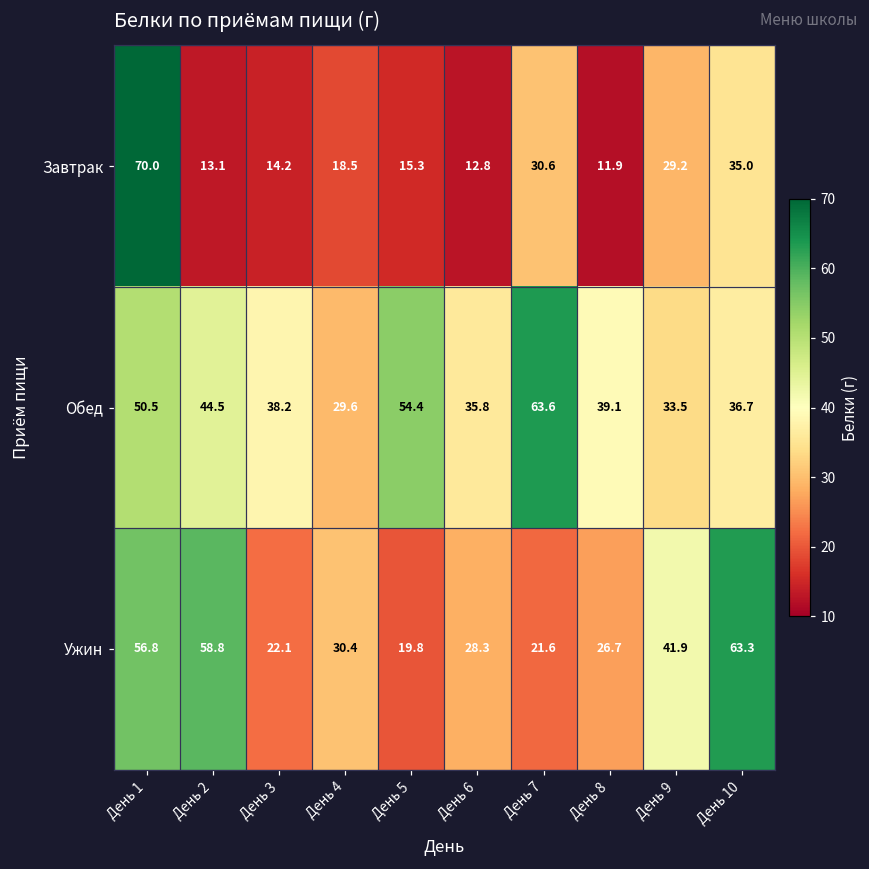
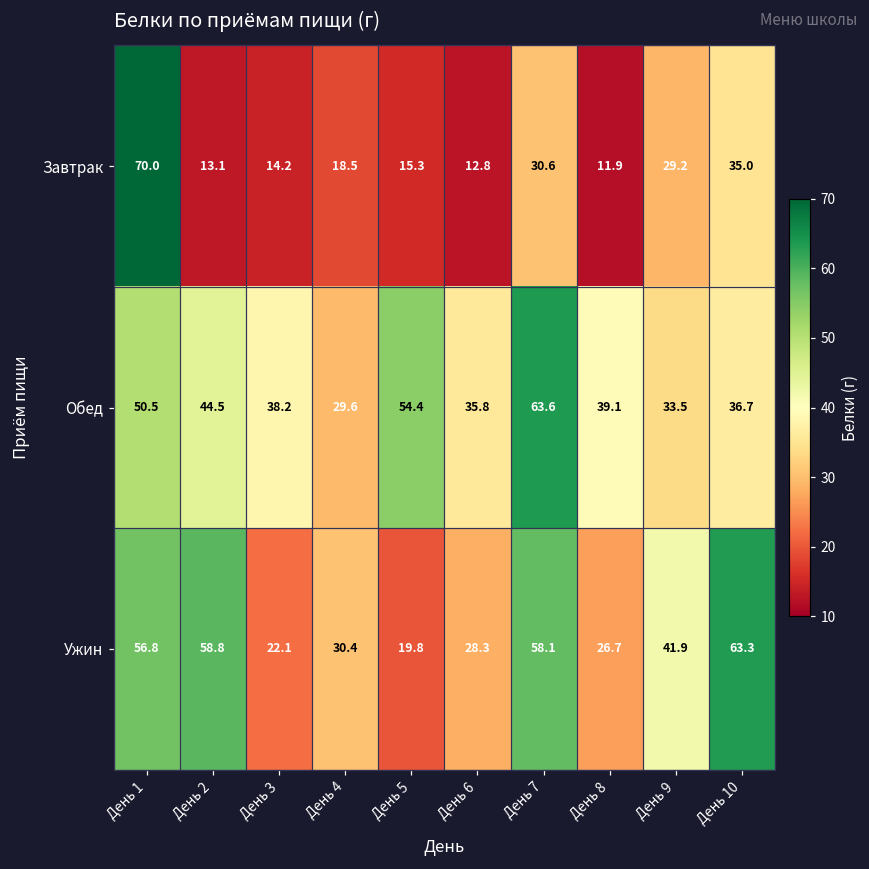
  {
    "Завтрак": {
      "День 1": 70.0,
      "День 2": 13.1,
      "День 3": 14.2,
      "День 4": 18.5,
      "День 5": 15.3,
      "День 6": 12.8,
      "День 7": 30.6,
      "День 8": 11.9,
      "День 9": 29.2,
      "День 10": 35.0
    },
    "Обед": {
      "День 1": 50.5,
      "День 2": 44.5,
      "День 3": 38.2,
      "День 4": 29.6,
      "День 5": 54.4,
      "День 6": 35.8,
      "День 7": 63.6,
      "День 8": 39.1,
      "День 9": 33.5,
      "День 10": 36.7
    },
    "Ужин": {
      "День 1": 56.8,
      "День 2": 58.8,
      "День 3": 22.1,
      "День 4": 30.4,
      "День 5": 19.8,
      "День 6": 28.3,
-     "День 7": 21.6,
+     "День 7": 58.1,
      "День 8": 26.7,
      "День 9": 41.9,
      "День 10": 63.3
    }
  }
